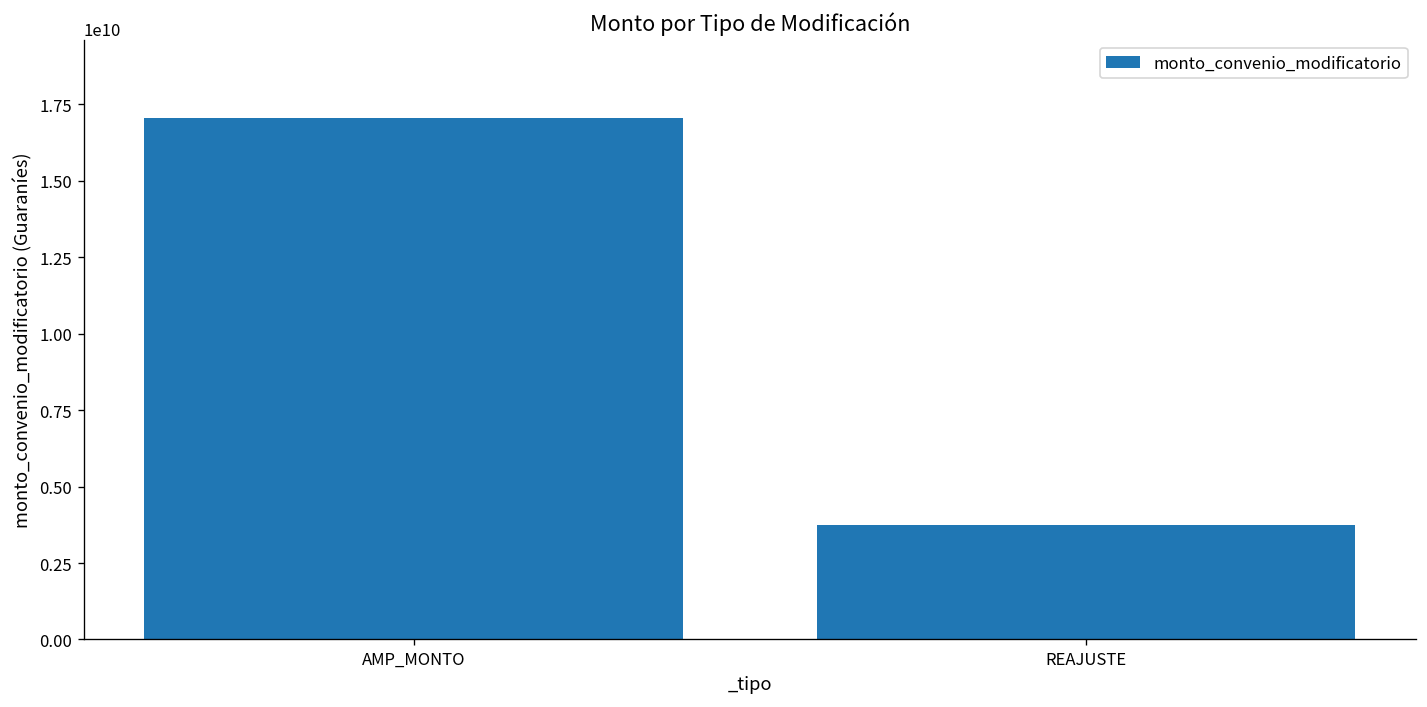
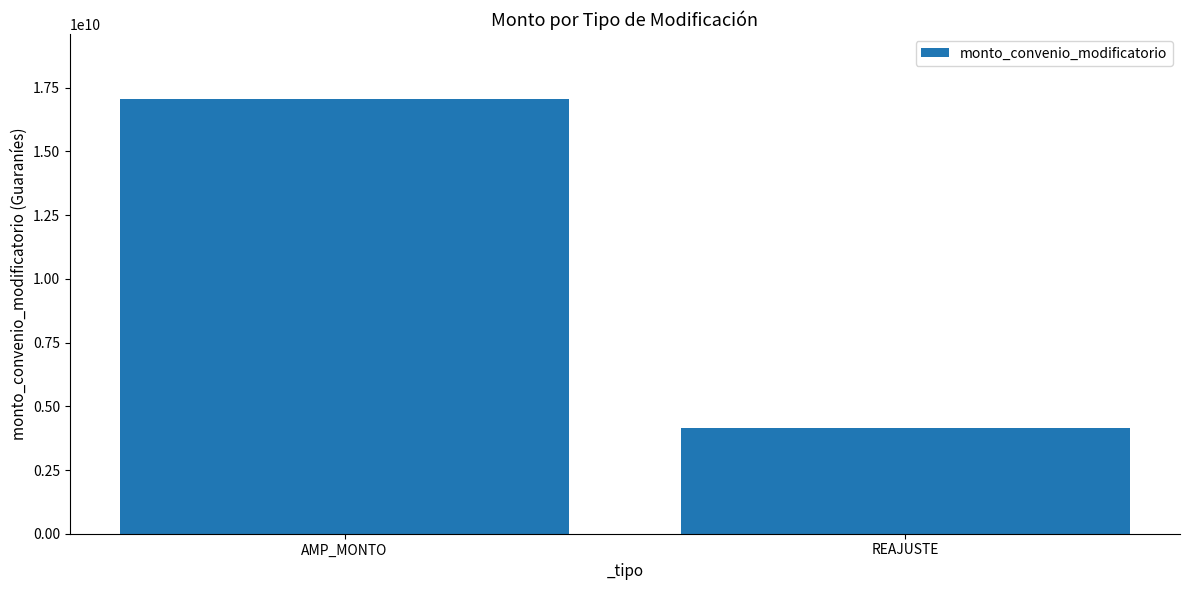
  {
    "AMP_MONTO": 17100000000,
-   "REAJUSTE": 3700000000
+   "REAJUSTE": 4100000000
  }
